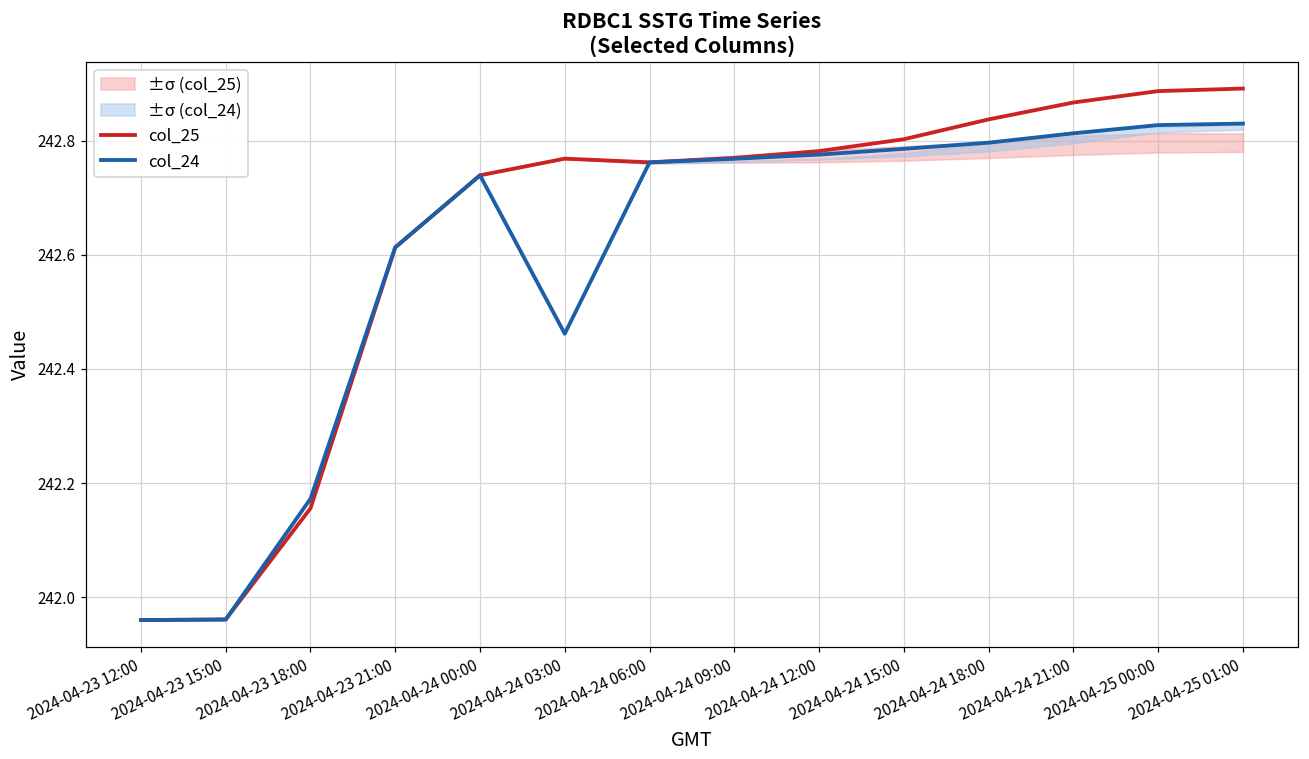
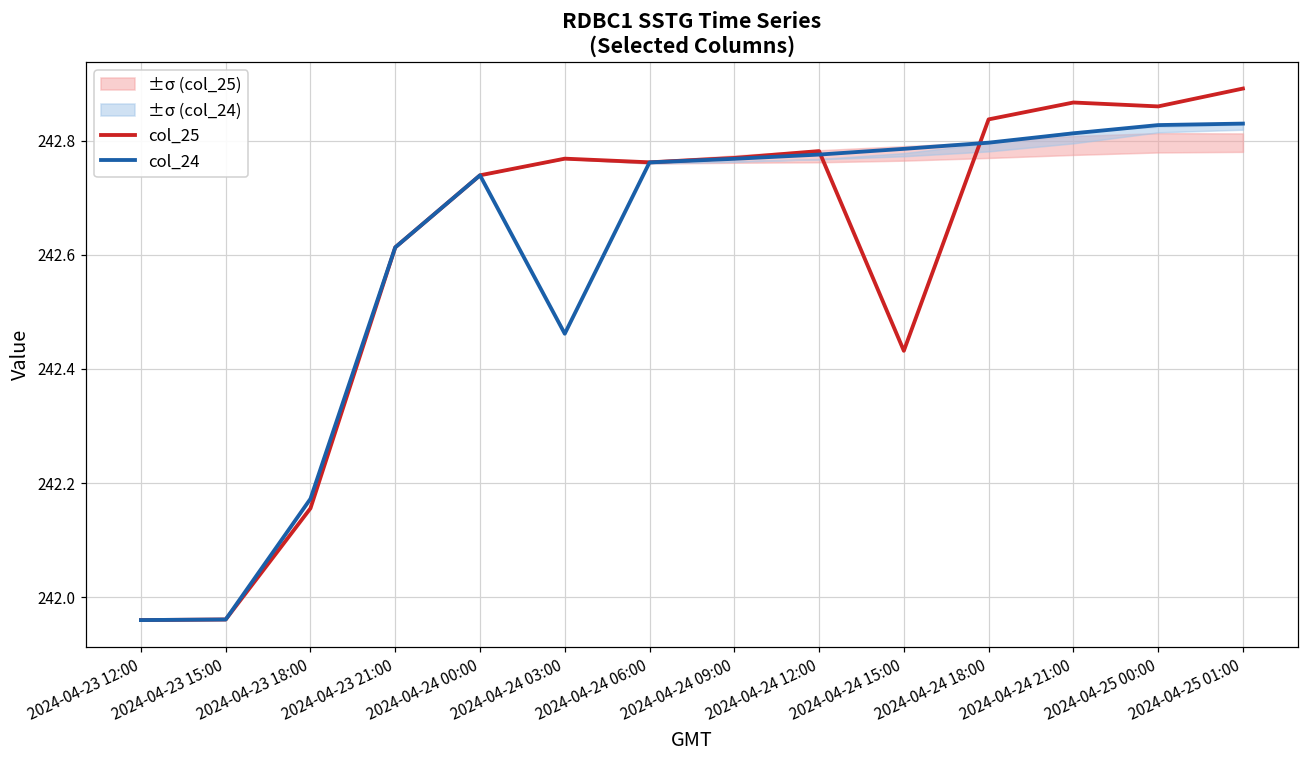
  {
    "col_25": {
      "2024-04-23 18:00": 242.16,
-     "2024-04-24 15:00": 242.80,
+     "2024-04-24 15:00": 242.43,
      "2024-04-24 18:00": 242.84,
      "2024-04-24 21:00": 242.87,
-     "2024-04-25 00:00": 242.89,
+     "2024-04-25 00:00": 242.86,
      "2024-04-25 01:00": 242.89
    },
    "col_24": {
      "2024-04-24 03:00": 242.46,
      "2024-04-24 12:00": 242.78
    }
  }
